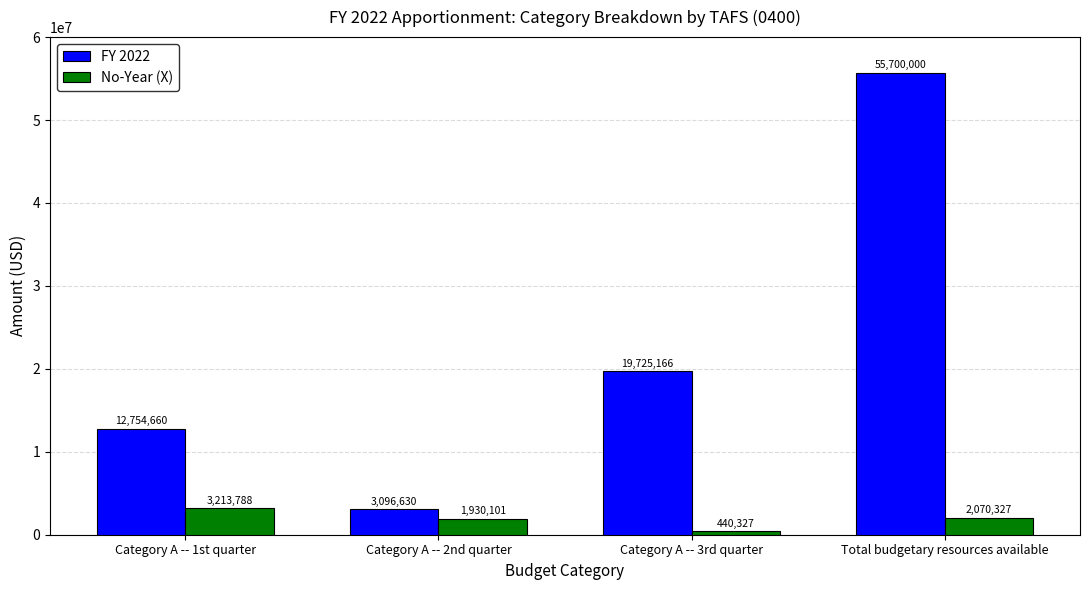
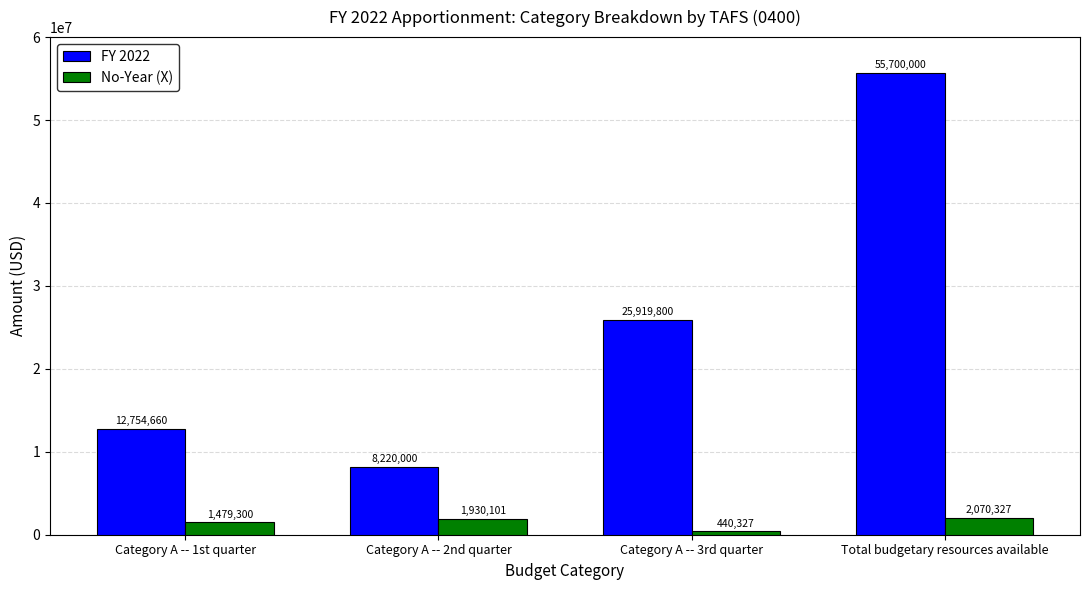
  {
    "FY 2022": {
      "Category A -- 1st quarter": "12,754,660",
-     "Category A -- 2nd quarter": "3,096,630",
-     "Category A -- 3rd quarter": "19,725,166",
+     "Category A -- 2nd quarter": "8,220,000",
+     "Category A -- 3rd quarter": "25,919,800",
      "Total budgetary resources available": "55,700,000"
    },
    "No-Year (X)": {
-     "Category A -- 1st quarter": "3,213,788",
+     "Category A -- 1st quarter": "1,479,300",
      "Category A -- 2nd quarter": "1,930,101",
      "Category A -- 3rd quarter": "440,327",
      "Total budgetary resources available": "2,070,327"
    }
  }
